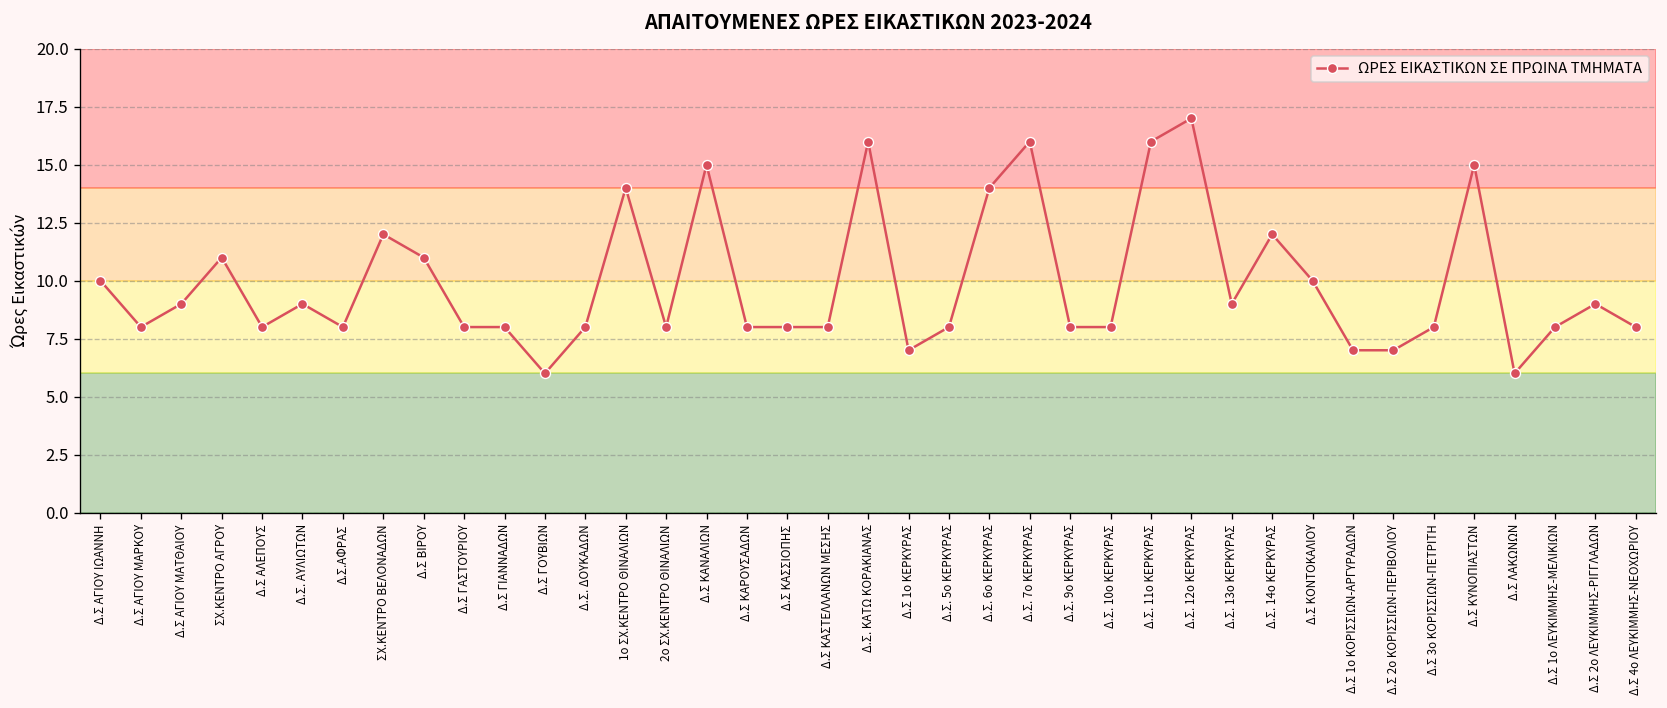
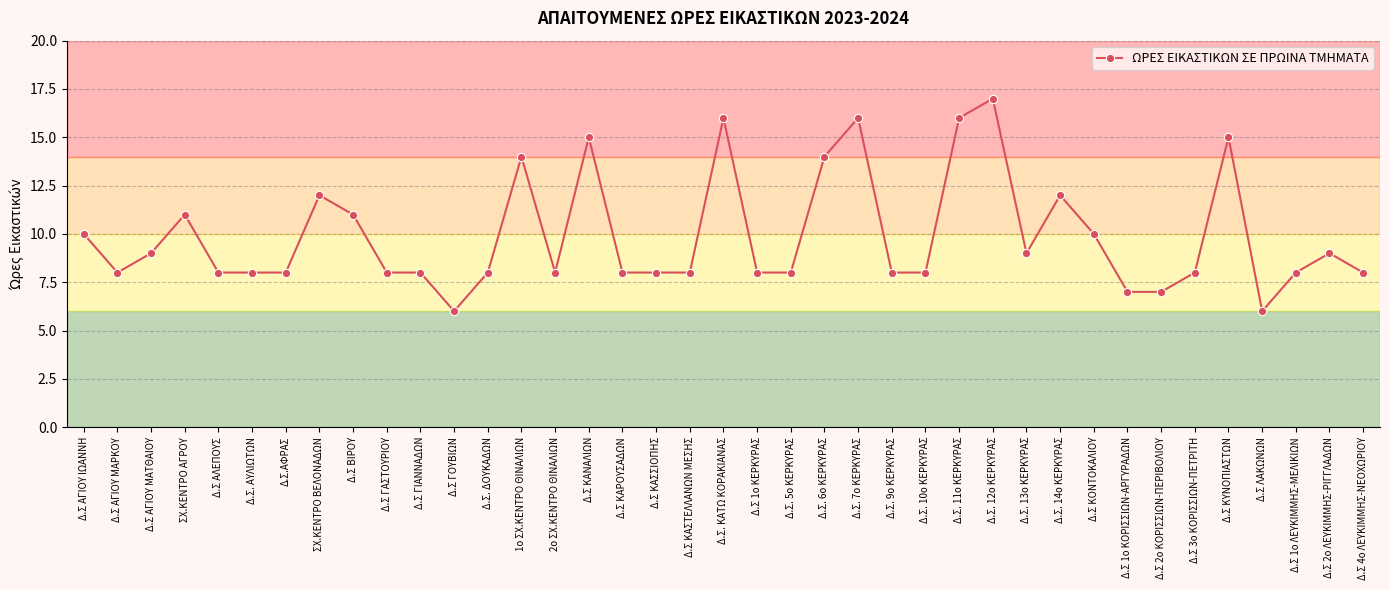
  {
    "Δ.Σ ΑΓΙΟΥ ΙΩΑΝΝΗ": 10,
    "Δ.Σ ΑΓΙΟΥ ΜΑΡΚΟΥ": 8,
    "Δ.Σ ΑΓΙΟΥ ΜΑΤΘΑΙΟΥ": 9,
    "ΣΧ.ΚΕΝΤΡΟ ΑΓΡΟΥ": 11,
    "Δ.Σ ΑΛΕΠΟΥΣ": 8,
-   "Δ.Σ. ΑΥΛΙΩΤΩΝ": 9,
+   "Δ.Σ. ΑΥΛΙΩΤΩΝ": 8,
    "Δ.Σ.ΑΦΡΑΣ": 8,
    "ΣΧ.ΚΕΝΤΡΟ ΒΕΛΟΝΑΔΩΝ": 12,
    "Δ.Σ ΒΙΡΟΥ": 11,
    "Δ.Σ ΓΑΣΤΟΥΡΙΟΥ": 8,
    "Δ.Σ ΓΙΑΝΝΑΔΩΝ": 8,
    "Δ.Σ ΓΟΥΒΙΩΝ": 6,
    "Δ.Σ. ΔΟΥΚΑΔΩΝ": 8,
    "1ο ΣΧ.ΚΕΝΤΡΟ ΘΙΝΑΛΙΩΝ": 14,
    "2ο ΣΧ.ΚΕΝΤΡΟ ΘΙΝΑΛΙΩΝ": 8,
    "Δ.Σ ΚΑΝΑΛΙΩΝ": 15,
    "Δ.Σ ΚΑΡΟΥΣΑΔΩΝ": 8,
    "Δ.Σ ΚΑΣΣΙΟΠΗΣ": 8,
    "Δ.Σ ΚΑΣΤΕΛΛΑΝΩΝ ΜΕΣΗΣ": 8,
    "Δ.Σ. ΚΑΤΩ ΚΟΡΑΚΙΑΝΑΣ": 16,
-   "Δ.Σ 1ο ΚΕΡΚΥΡΑΣ": 7,
+   "Δ.Σ 1ο ΚΕΡΚΥΡΑΣ": 8,
    "Δ.Σ. 5ο ΚΕΡΚΥΡΑΣ": 8,
    "Δ.Σ. 6ο ΚΕΡΚΥΡΑΣ": 14,
    "Δ.Σ. 7ο ΚΕΡΚΥΡΑΣ": 16,
    "Δ.Σ. 9ο ΚΕΡΚΥΡΑΣ": 8,
    "Δ.Σ. 10ο ΚΕΡΚΥΡΑΣ": 8,
    "Δ.Σ. 11ο ΚΕΡΚΥΡΑΣ": 16,
    "Δ.Σ. 12ο ΚΕΡΚΥΡΑΣ": 17,
    "Δ.Σ. 13ο ΚΕΡΚΥΡΑΣ": 9,
    "Δ.Σ. 14ο ΚΕΡΚΥΡΑΣ": 12,
    "Δ.Σ ΚΟΝΤΟΚΑΛΙΟΥ": 10,
    "Δ.Σ 1ο ΚΟΡΙΣΣΙΩΝ-ΑΡΓΥΡΑΔΩΝ": 7,
    "Δ.Σ 2ο ΚΟΡΙΣΣΙΩΝ-ΠΕΡΙΒΟΛΙΟΥ": 7,
    "Δ.Σ 3ο ΚΟΡΙΣΣΙΩΝ-ΠΕΤΡΙΤΗ": 8,
    "Δ.Σ ΚΥΝΟΠΙΑΣΤΩΝ": 15,
    "Δ.Σ ΛΑΚΩΝΩΝ": 6,
    "Δ.Σ 1ο ΛΕΥΚΙΜΜΗΣ-ΜΕΛΙΚΙΩΝ": 8,
    "Δ.Σ 2ο ΛΕΥΚΙΜΜΗΣ-ΡΙΓΓΛΑΔΩΝ": 9,
    "Δ.Σ 4ο ΛΕΥΚΙΜΜΗΣ-ΝΕΟΧΩΡΙΟΥ": 8
  }
